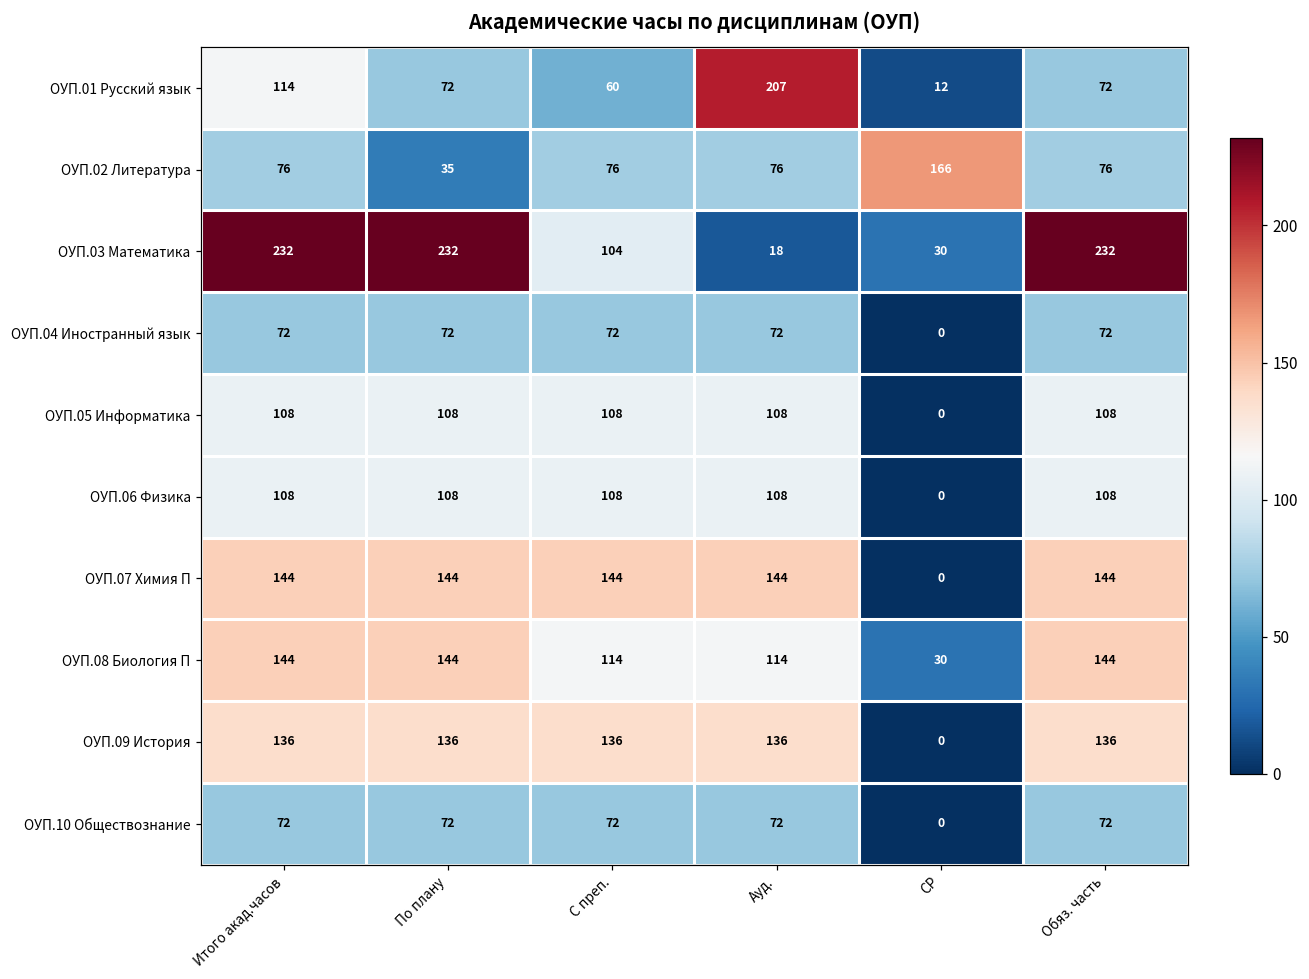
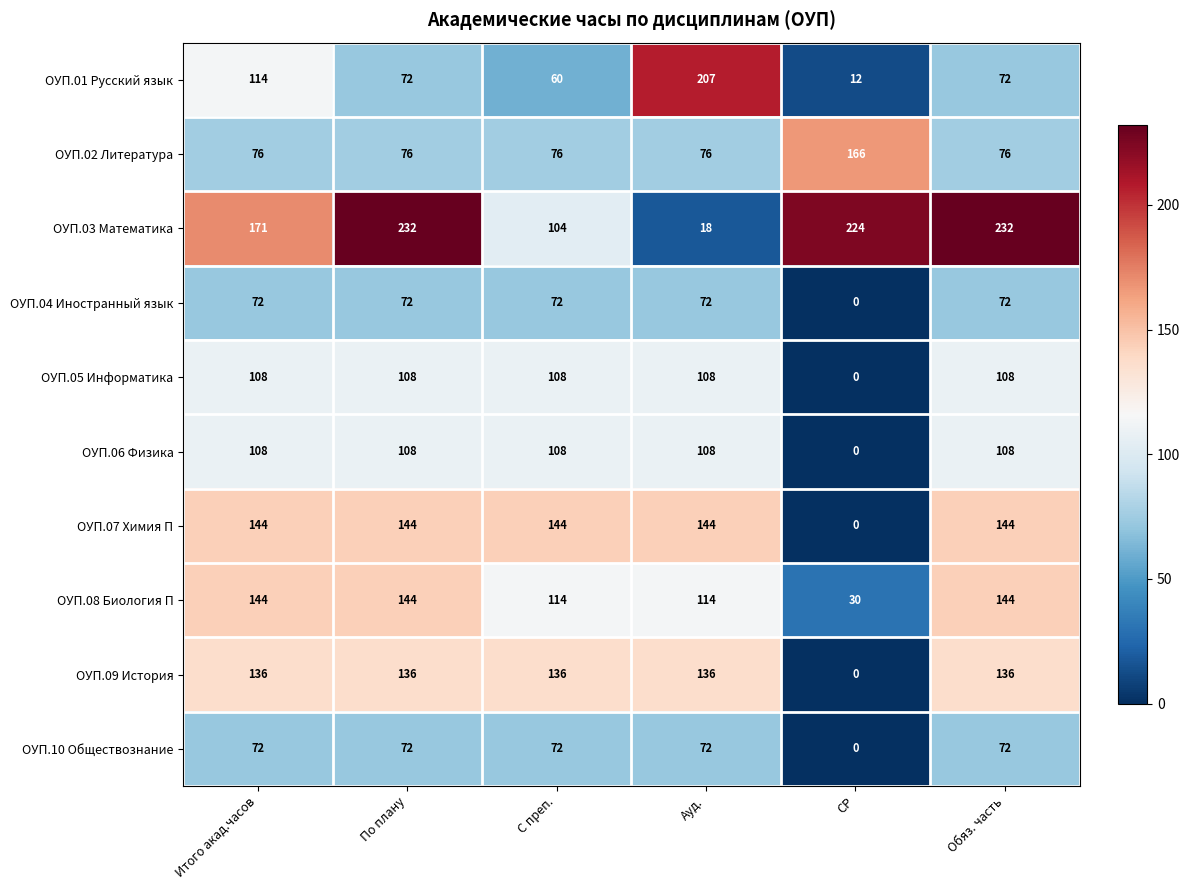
  {
    "ОУП.01 Русский язык": {
      "Итого акад.часов": 114,
      "По плану": 72,
      "С преп.": 60,
      "Ауд.": 207,
      "СР": 12,
      "Обяз. часть": 72
    },
    "ОУП.02 Литература": {
      "Итого акад.часов": 76,
-     "По плану": 35,
+     "По плану": 76,
      "С преп.": 76,
      "Ауд.": 76,
      "СР": 166,
      "Обяз. часть": 76
    },
    "ОУП.03 Математика": {
-     "Итого акад.часов": 232,
+     "Итого акад.часов": 171,
      "По плану": 232,
      "С преп.": 104,
      "Ауд.": 18,
-     "СР": 30,
+     "СР": 224,
      "Обяз. часть": 232
    },
    "ОУП.04 Иностранный язык": {
      "Итого акад.часов": 72,
      "По плану": 72,
      "С преп.": 72,
      "Ауд.": 72,
      "СР": 0,
      "Обяз. часть": 72
    },
    "ОУП.05 Информатика": {
      "Итого акад.часов": 108,
      "По плану": 108,
      "С преп.": 108,
      "Ауд.": 108,
      "СР": 0,
      "Обяз. часть": 108
    },
    "ОУП.06 Физика": {
      "Итого акад.часов": 108,
      "По плану": 108,
      "С преп.": 108,
      "Ауд.": 108,
      "СР": 0,
      "Обяз. часть": 108
    },
    "ОУП.07 Химия П": {
      "Итого акад.часов": 144,
      "По плану": 144,
      "С преп.": 144,
      "Ауд.": 144,
      "СР": 0,
      "Обяз. часть": 144
    },
    "ОУП.08 Биология П": {
      "Итого акад.часов": 144,
      "По плану": 144,
      "С преп.": 114,
      "Ауд.": 114,
      "СР": 30,
      "Обяз. часть": 144
    },
    "ОУП.09 История": {
      "Итого акад.часов": 136,
      "По плану": 136,
      "С преп.": 136,
      "Ауд.": 136,
      "СР": 0,
      "Обяз. часть": 136
    },
    "ОУП.10 Обществознание": {
      "Итого акад.часов": 72,
      "По плану": 72,
      "С преп.": 72,
      "Ауд.": 72,
      "СР": 0,
      "Обяз. часть": 72
    }
  }
